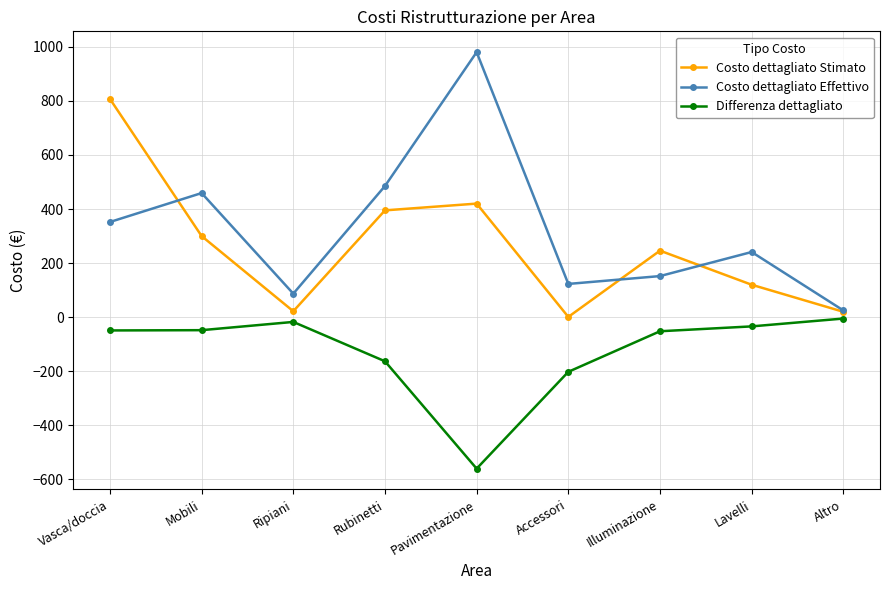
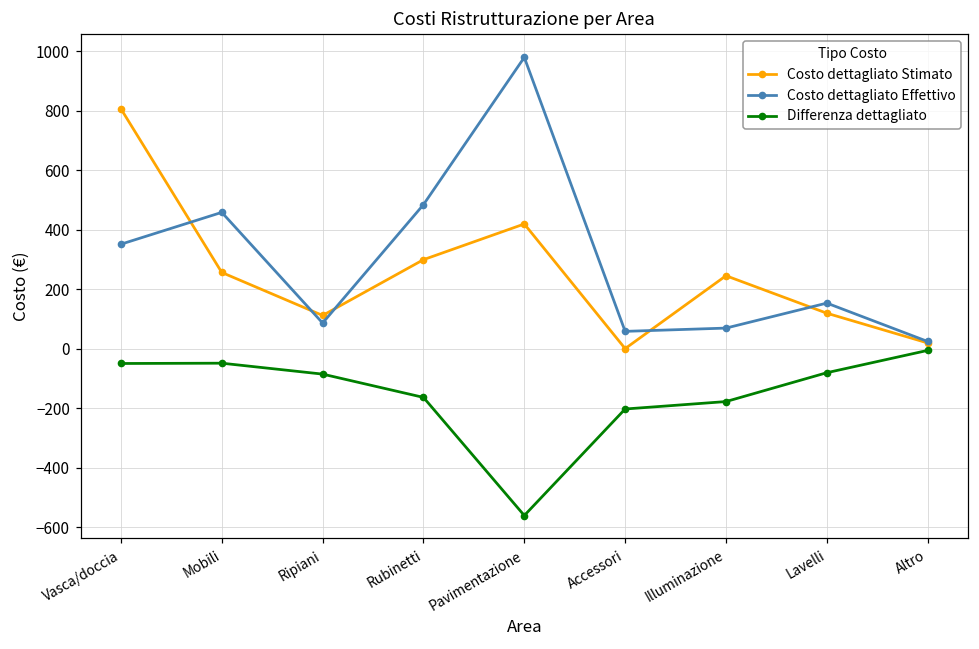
  {
    "Costo dettagliato Stimato": {
      "Vasca/doccia": 810,
-     "Mobili": 300,
-     "Ripiani": 20,
-     "Rubinetti": 400,
+     "Mobili": 260,
+     "Ripiani": 110,
+     "Rubinetti": 300,
      "Pavimentazione": 420,
      "Accessori": 0,
      "Illuminazione": 250,
      "Lavelli": 120
    },
    "Costo dettagliato Effettivo": {
      "Vasca/doccia": 350,
      "Mobili": 460,
      "Ripiani": 90,
      "Rubinetti": 490,
      "Pavimentazione": 980,
-     "Accessori": 120,
-     "Illuminazione": 150,
-     "Lavelli": 240
+     "Accessori": 60,
+     "Illuminazione": 70,
+     "Lavelli": 150
    },
    "Differenza dettagliato": {
      "Vasca/doccia": -50,
      "Mobili": -50,
-     "Ripiani": -20,
+     "Ripiani": -80,
      "Rubinetti": -160,
      "Pavimentazione": -560,
      "Accessori": -200,
-     "Illuminazione": -50,
-     "Lavelli": -30,
+     "Illuminazione": -180,
+     "Lavelli": -80,
      "Altro": -10
    }
  }
